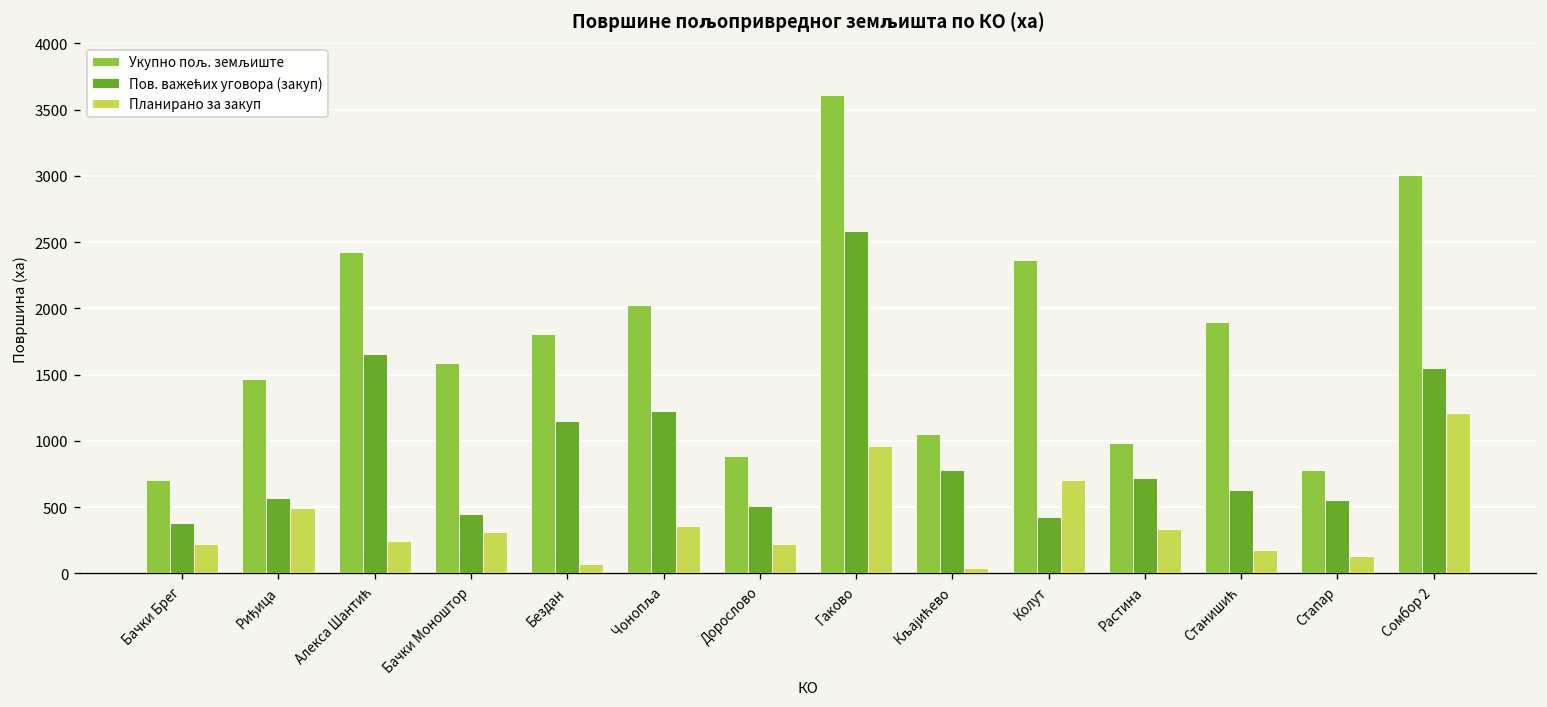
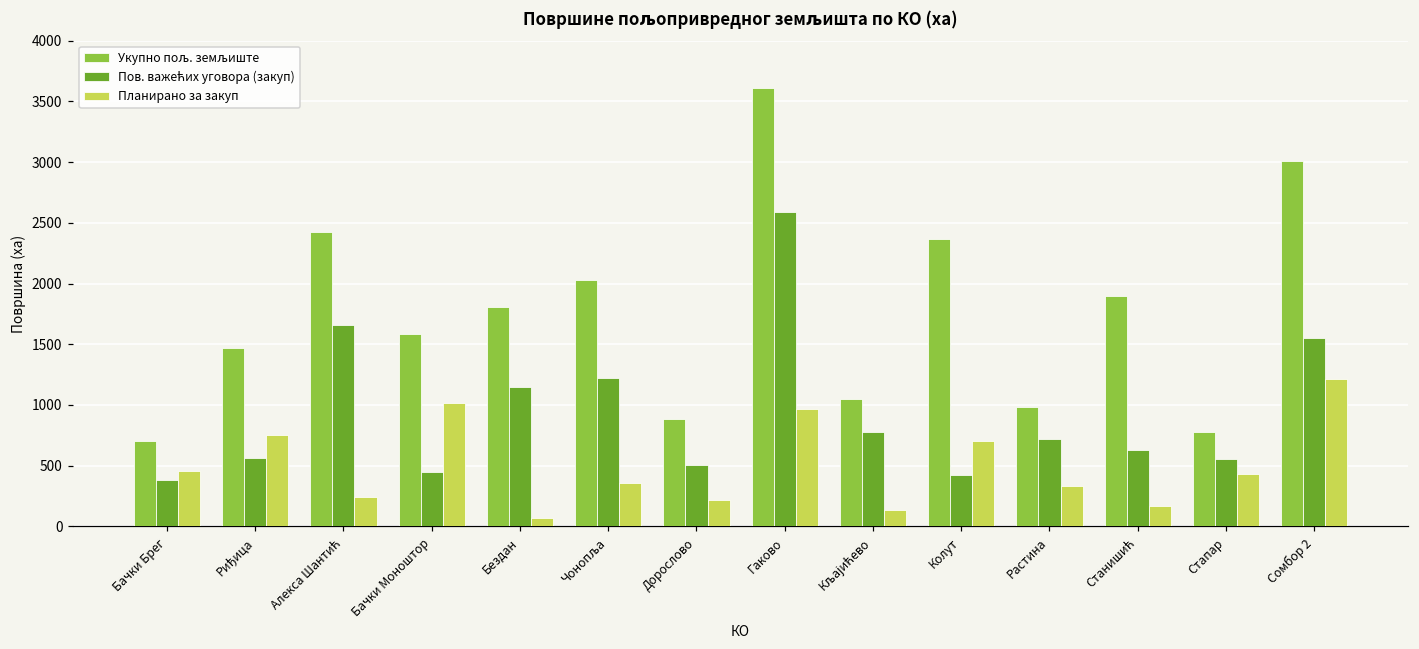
  {
    "Планирано за закуп": {
-     "Бачки Брег": 220,
-     "Риђица": 500,
+     "Бачки Брег": 460,
+     "Риђица": 760,
      "Алекса Шантић": 240,
-     "Бачки Моноштор": 310,
+     "Бачки Моноштор": 1020,
      "Бездан": 70,
      "Чонопља": 360,
      "Дорослово": 220,
      "Гаково": 960,
-     "Кљајићево": 40,
+     "Кљајићево": 140,
      "Колут": 700,
      "Растина": 330,
      "Станишић": 170,
-     "Стапар": 130,
+     "Стапар": 430,
      "Сомбор 2": 1210
    }
  }
